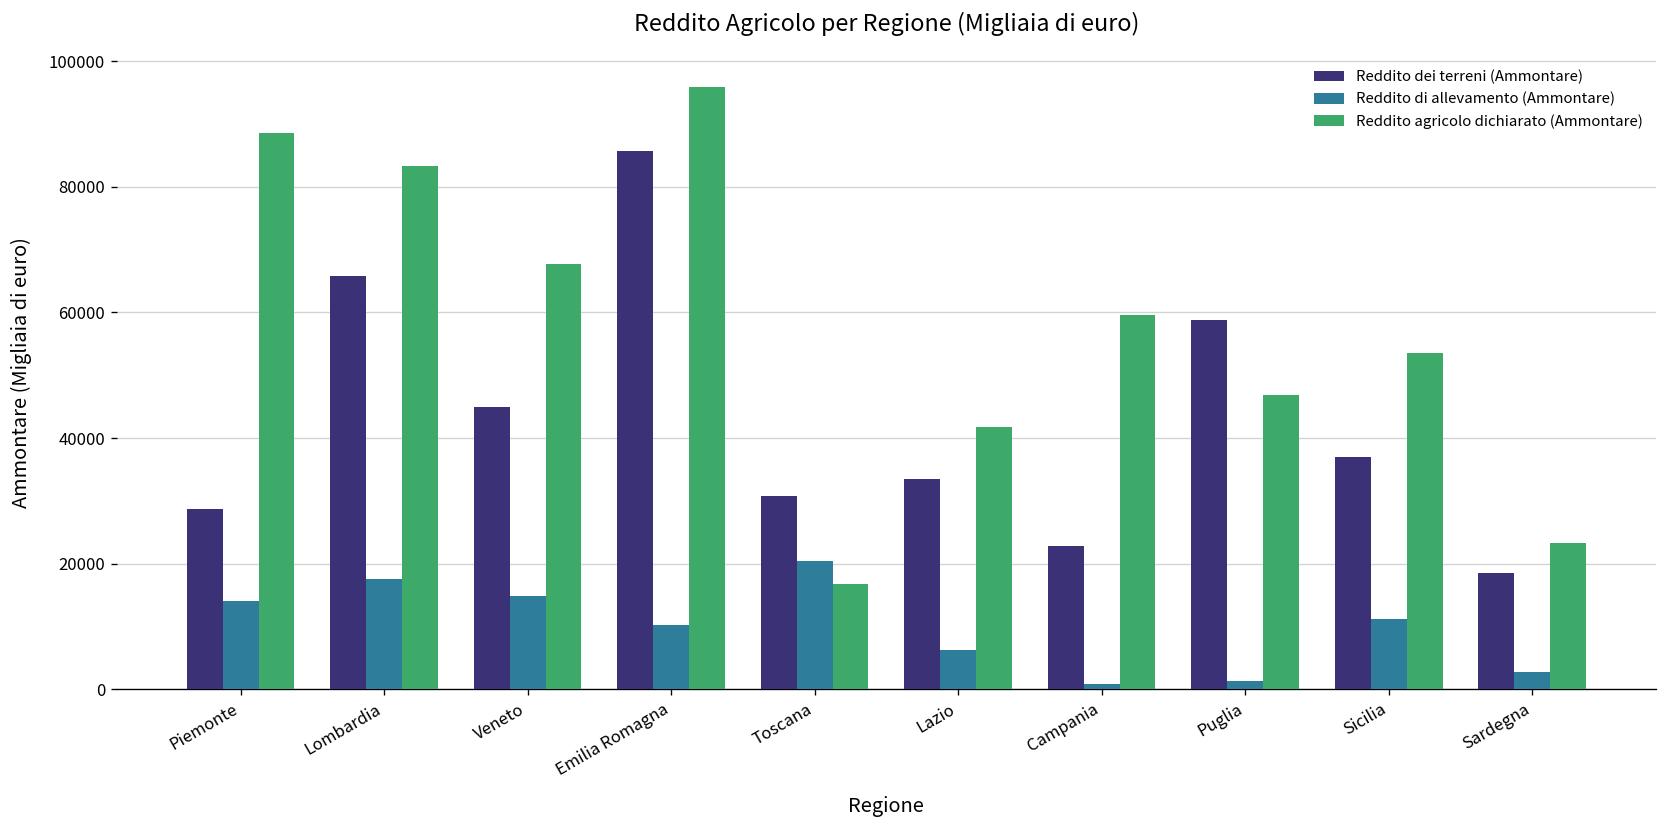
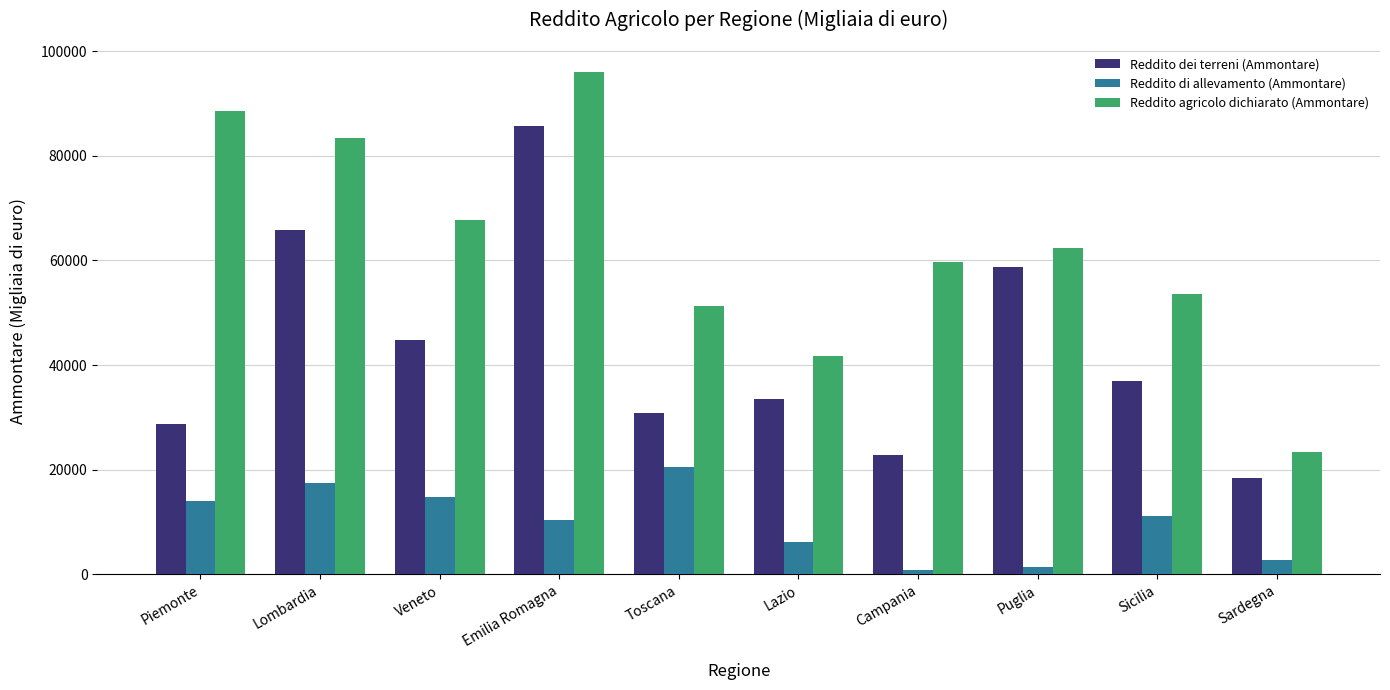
  {
    "Reddito dei terreni (Ammontare)": {
      "Piemonte": 29000,
      "Lombardia": 66000,
      "Veneto": 45000,
      "Emilia Romagna": 86000,
      "Toscana": 31000,
      "Lazio": 33000,
      "Campania": 23000,
      "Puglia": 59000,
      "Sicilia": 37000,
      "Sardegna": 19000
    },
    "Reddito di allevamento (Ammontare)": {
      "Piemonte": 14000,
      "Lombardia": 18000,
      "Veneto": 15000,
      "Emilia Romagna": 10000,
      "Toscana": 20000,
      "Lazio": 6000,
      "Campania": 1000,
      "Puglia": 1000,
      "Sicilia": 11000,
      "Sardegna": 3000
    },
    "Reddito agricolo dichiarato (Ammontare)": {
      "Piemonte": 89000,
      "Lombardia": 83000,
      "Veneto": 68000,
      "Emilia Romagna": 96000,
-     "Toscana": 17000,
+     "Toscana": 51000,
      "Lazio": 42000,
      "Campania": 60000,
-     "Puglia": 47000,
+     "Puglia": 62000,
      "Sicilia": 54000,
      "Sardegna": 23000
    }
  }
